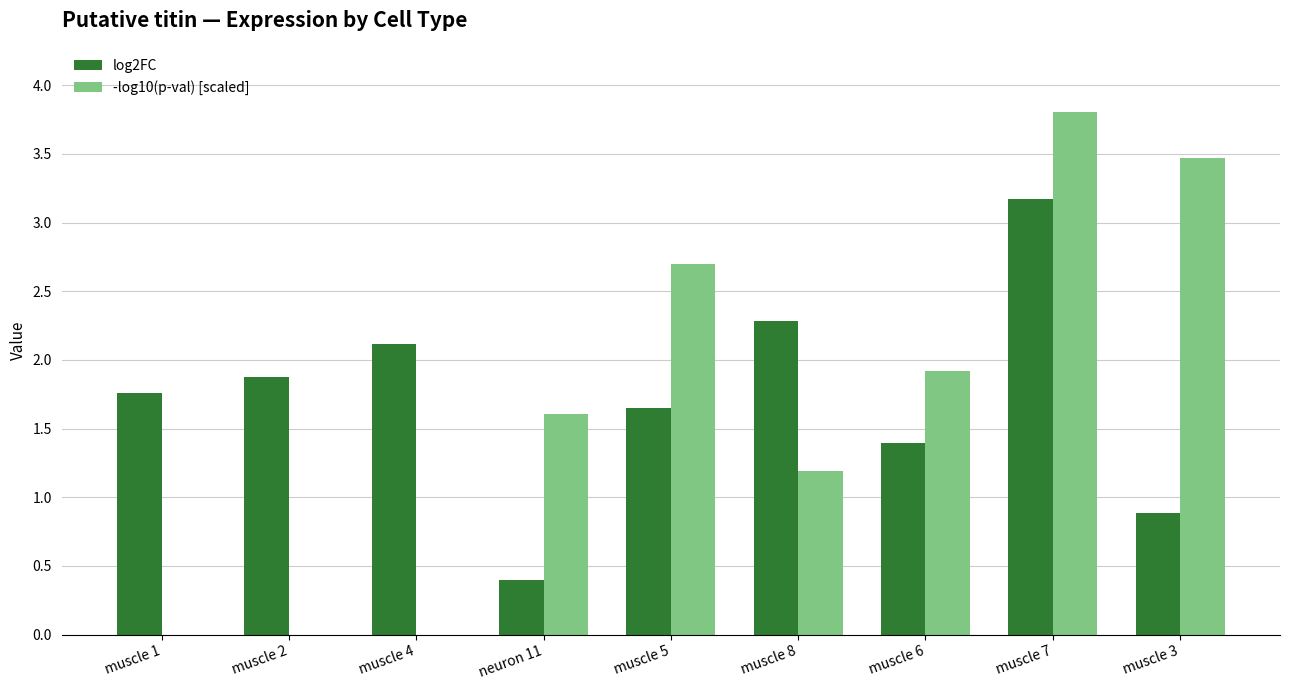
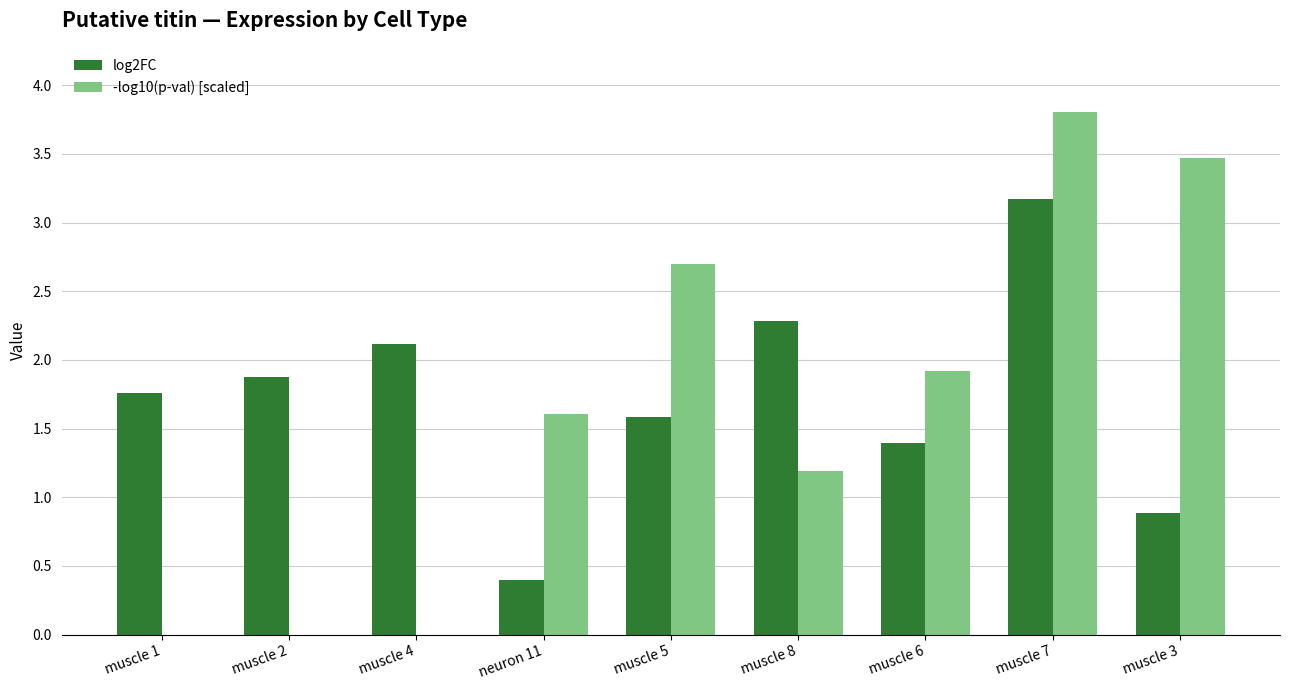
  {
    "log2FC": {
      "muscle 1": 1.76,
      "muscle 2": 1.87,
      "muscle 4": 2.11,
      "neuron 11": 0.40,
-     "muscle 5": 1.65,
+     "muscle 5": 1.58,
      "muscle 8": 2.28,
      "muscle 6": 1.39,
      "muscle 7": 3.17,
      "muscle 3": 0.88
    },
    "-log10(p-val) [scaled]": {
      "muscle 1": 0.00,
      "muscle 2": 0.00,
      "muscle 4": 0.00,
      "neuron 11": 1.60,
      "muscle 5": 2.70,
      "muscle 8": 1.19,
      "muscle 6": 1.92,
      "muscle 7": 3.81,
      "muscle 3": 3.47
    }
  }
